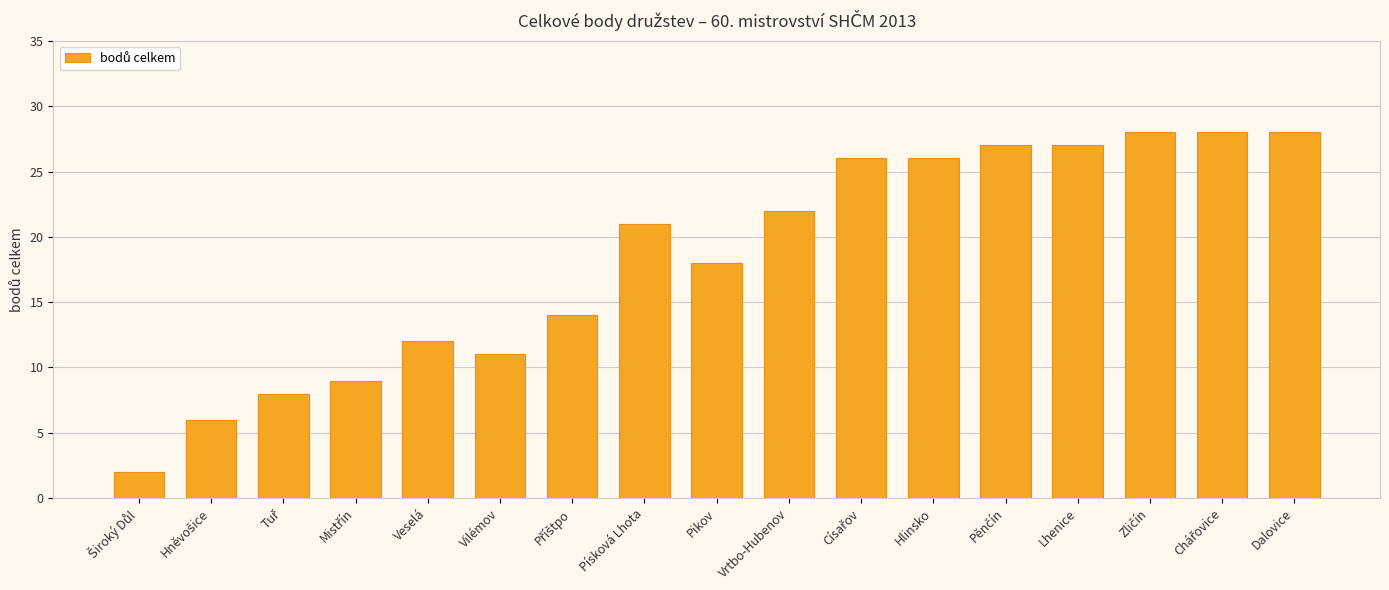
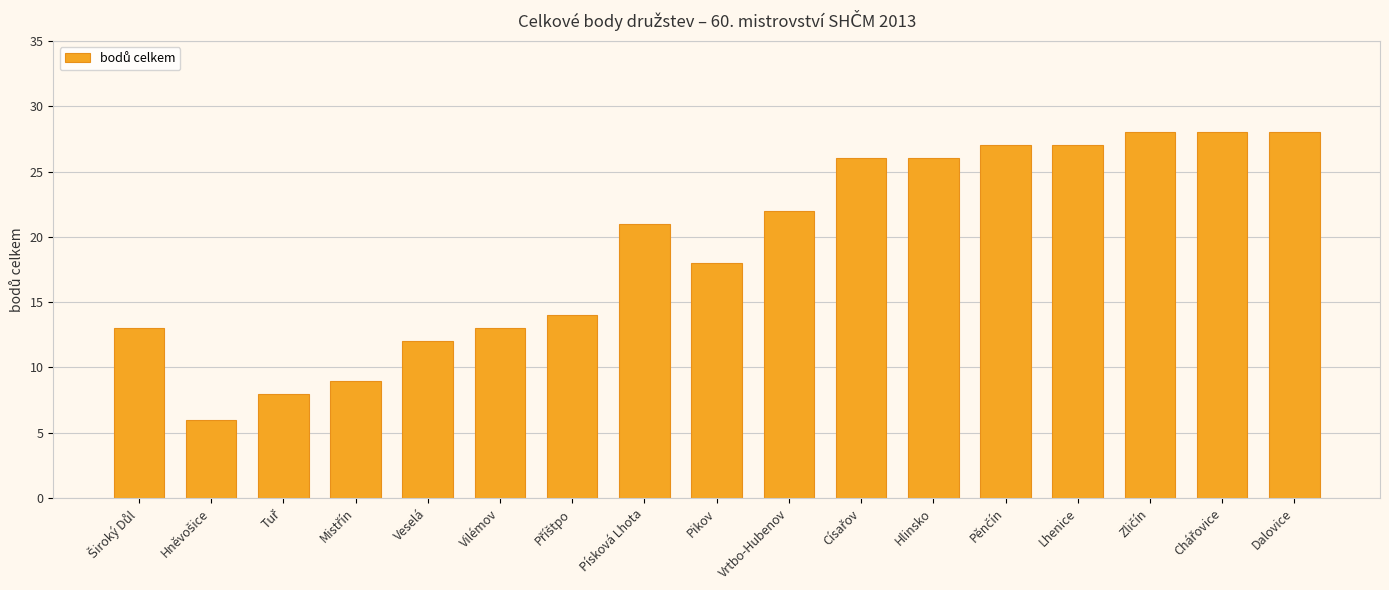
  {
-   "Široký Důl": 2,
+   "Široký Důl": 13,
    "Hněvošice": 6,
    "Tuř": 8,
    "Mistřín": 9,
    "Veselá": 12,
-   "Vilémov": 11,
+   "Vilémov": 13,
    "Příštpo": 14,
    "Písková Lhota": 21,
    "Pikov": 18,
    "Vrtbo-Hubenov": 22,
    "Císařov": 26,
    "Hlinsko": 26,
    "Pěnčín": 27,
    "Lhenice": 27,
    "Zličín": 28,
    "Chářovice": 28,
    "Dalovice": 28
  }
